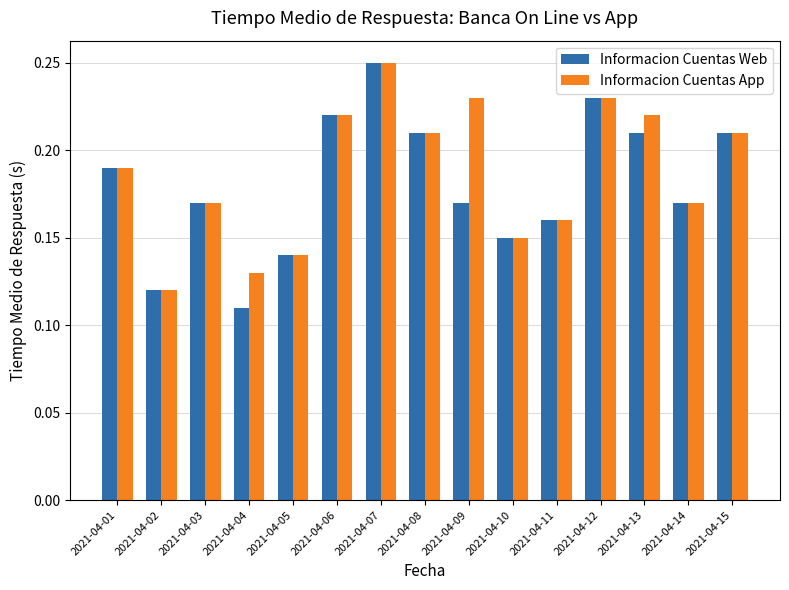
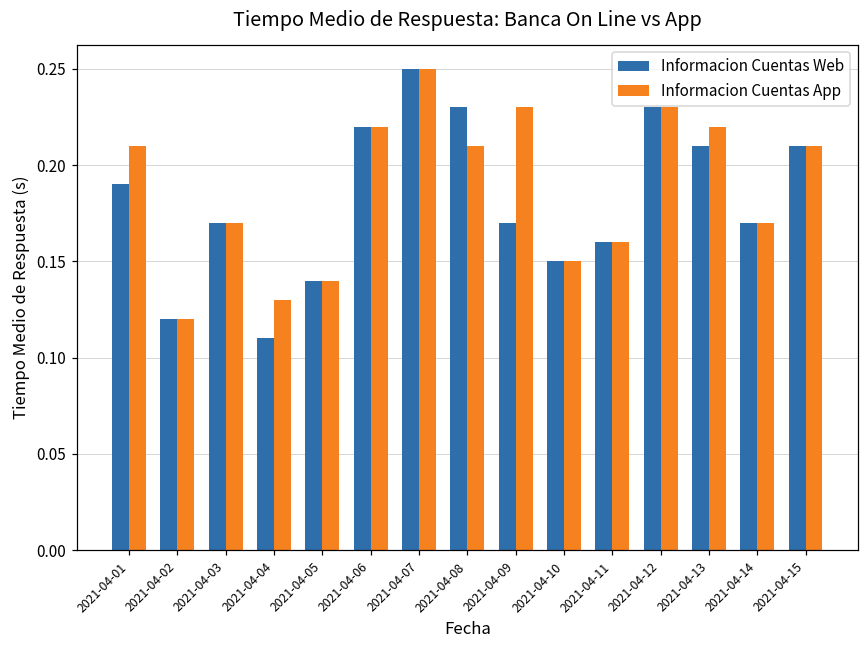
  {
    "Informacion Cuentas Web": {
      "2021-04-01": 0.19,
      "2021-04-02": 0.12,
      "2021-04-03": 0.17,
      "2021-04-04": 0.11,
      "2021-04-05": 0.14,
      "2021-04-06": 0.22,
      "2021-04-07": 0.25,
-     "2021-04-08": 0.21,
+     "2021-04-08": 0.23,
      "2021-04-09": 0.17,
      "2021-04-10": 0.15,
      "2021-04-11": 0.16,
      "2021-04-12": 0.23,
      "2021-04-13": 0.21,
      "2021-04-14": 0.17,
      "2021-04-15": 0.21
    },
    "Informacion Cuentas App": {
-     "2021-04-01": 0.19,
+     "2021-04-01": 0.21,
      "2021-04-02": 0.12,
      "2021-04-03": 0.17,
      "2021-04-04": 0.13,
      "2021-04-05": 0.14,
      "2021-04-06": 0.22,
      "2021-04-07": 0.25,
      "2021-04-08": 0.21,
      "2021-04-09": 0.23,
      "2021-04-10": 0.15,
      "2021-04-11": 0.16,
      "2021-04-12": 0.23,
      "2021-04-13": 0.22,
      "2021-04-14": 0.17,
      "2021-04-15": 0.21
    }
  }
